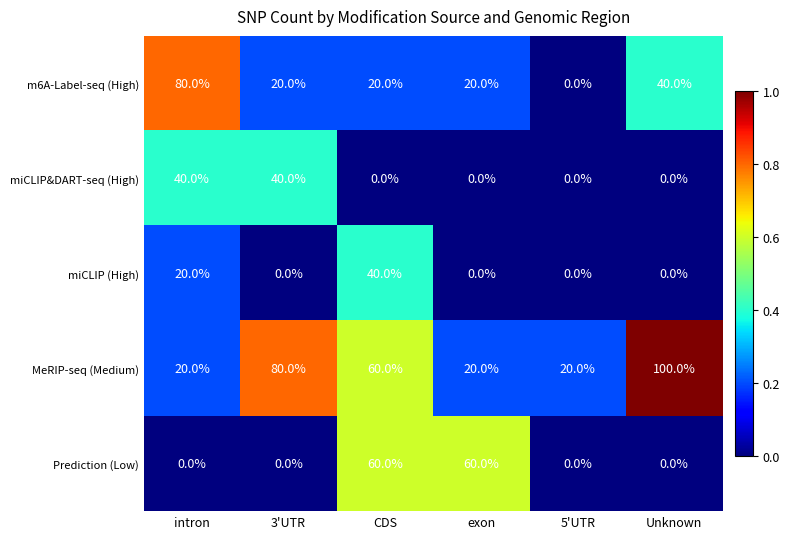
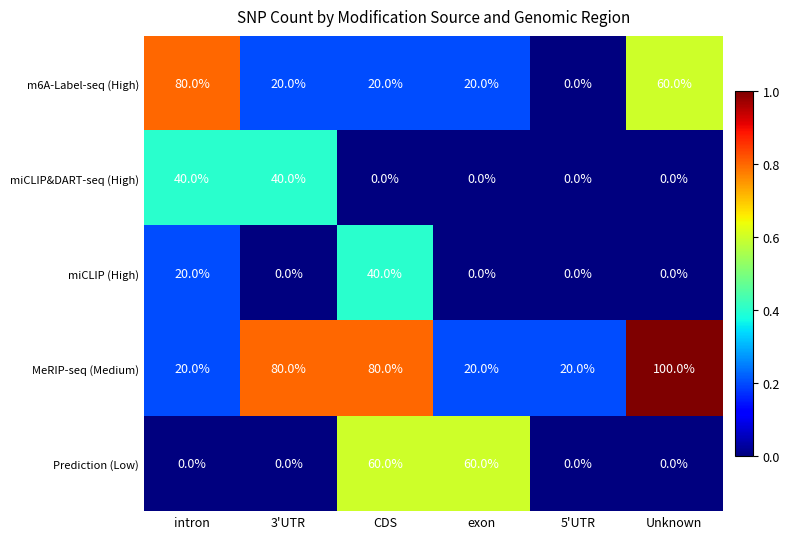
  {
    "m6A-Label-seq (High)": {
      "intron": "80.0%",
      "3'UTR": "20.0%",
      "CDS": "20.0%",
      "exon": "20.0%",
      "5'UTR": "0.0%",
-     "Unknown": "40.0%"
+     "Unknown": "60.0%"
    },
    "miCLIP&DART-seq (High)": {
      "intron": "40.0%",
      "3'UTR": "40.0%",
      "CDS": "0.0%",
      "exon": "0.0%",
      "5'UTR": "0.0%",
      "Unknown": "0.0%"
    },
    "miCLIP (High)": {
      "intron": "20.0%",
      "3'UTR": "0.0%",
      "CDS": "40.0%",
      "exon": "0.0%",
      "5'UTR": "0.0%",
      "Unknown": "0.0%"
    },
    "MeRIP-seq (Medium)": {
      "intron": "20.0%",
      "3'UTR": "80.0%",
-     "CDS": "60.0%",
+     "CDS": "80.0%",
      "exon": "20.0%",
      "5'UTR": "20.0%",
      "Unknown": "100.0%"
    },
    "Prediction (Low)": {
      "intron": "0.0%",
      "3'UTR": "0.0%",
      "CDS": "60.0%",
      "exon": "60.0%",
      "5'UTR": "0.0%",
      "Unknown": "0.0%"
    }
  }
